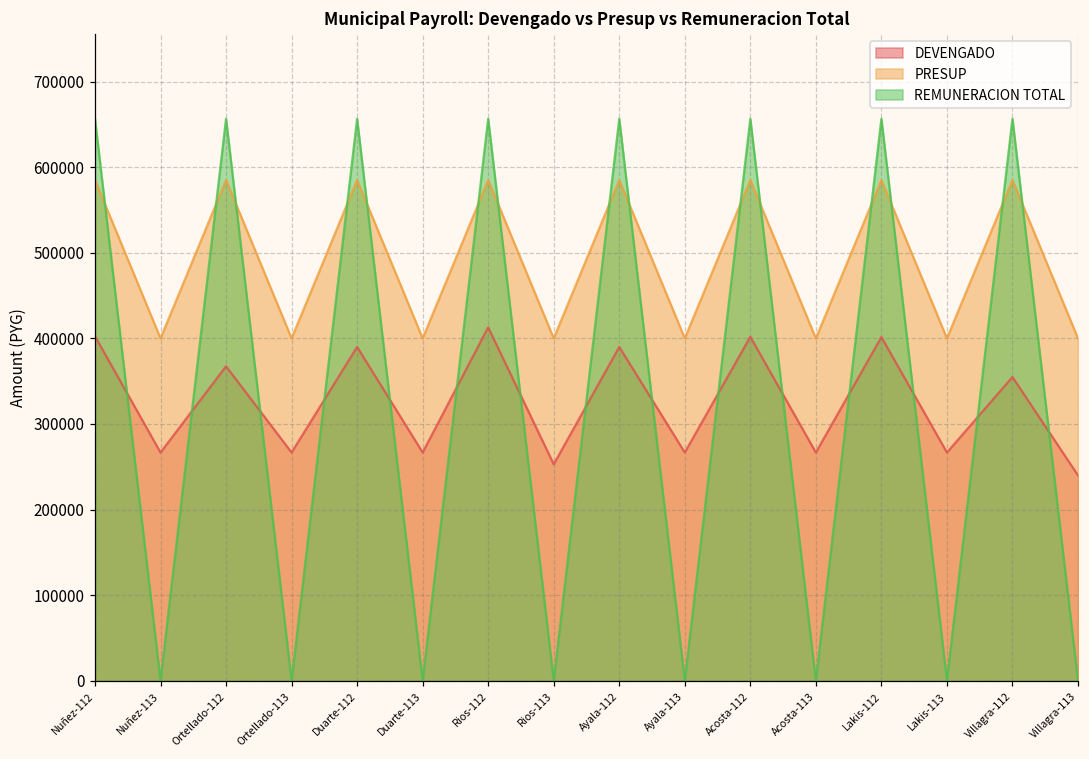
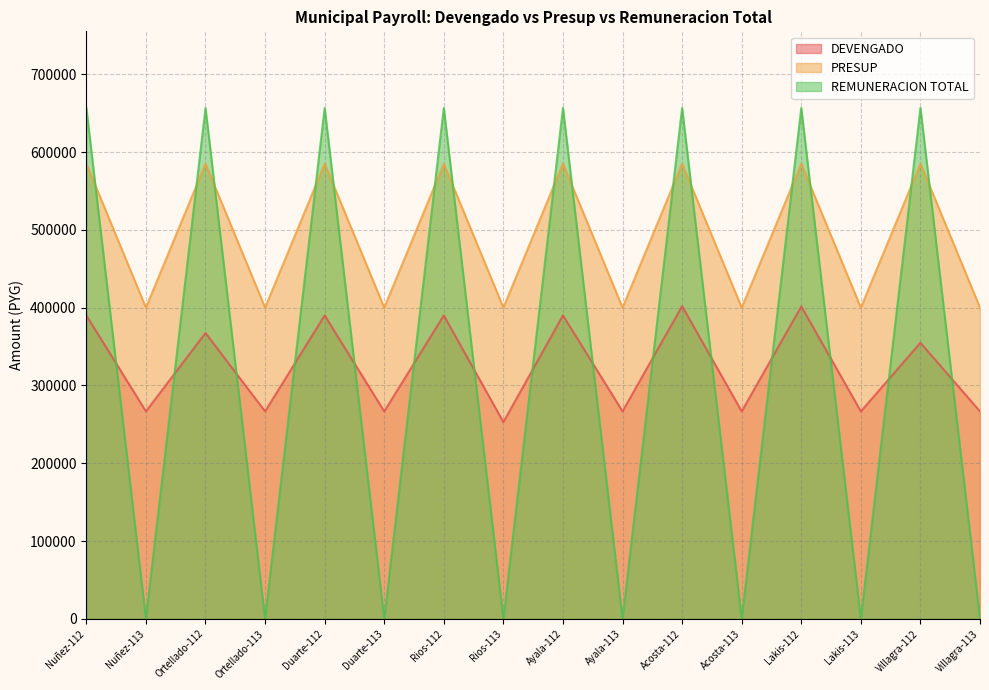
  {
    "DEVENGADO": {
-     "Nuñez-112": 400000,
+     "Nuñez-112": 390000,
      "Nuñez-113": 270000,
      "Ortellado-112": 370000,
      "Ortellado-113": 270000,
      "Duarte-112": 390000,
      "Duarte-113": 270000,
-     "Rios-112": 410000,
+     "Rios-112": 390000,
      "Rios-113": 250000,
      "Ayala-112": 390000,
      "Ayala-113": 270000,
      "Acosta-112": 400000,
      "Acosta-113": 270000,
      "Lakis-112": 400000,
      "Lakis-113": 270000,
      "Villagra-112": 350000,
-     "Villagra-113": 240000
+     "Villagra-113": 270000
    },
    "PRESUP": {
      "Nuñez-112": 590000,
      "Nuñez-113": 400000,
      "Ortellado-112": 590000,
      "Ortellado-113": 400000,
      "Duarte-112": 590000,
      "Duarte-113": 400000,
      "Rios-112": 590000,
      "Rios-113": 400000,
      "Ayala-112": 590000,
      "Ayala-113": 400000,
      "Acosta-112": 590000,
      "Acosta-113": 400000,
      "Lakis-112": 590000,
      "Lakis-113": 400000,
      "Villagra-112": 590000,
      "Villagra-113": 400000
    },
    "REMUNERACION TOTAL": {
      "Nuñez-112": 660000,
      "Nuñez-113": 0,
      "Ortellado-112": 660000,
      "Ortellado-113": 0,
      "Duarte-112": 660000,
      "Duarte-113": 0,
      "Rios-112": 660000,
      "Rios-113": 0,
      "Ayala-112": 660000,
      "Ayala-113": 0,
      "Acosta-112": 660000,
      "Acosta-113": 0,
      "Lakis-112": 660000,
      "Lakis-113": 0,
      "Villagra-112": 660000,
      "Villagra-113": 0
    }
  }
